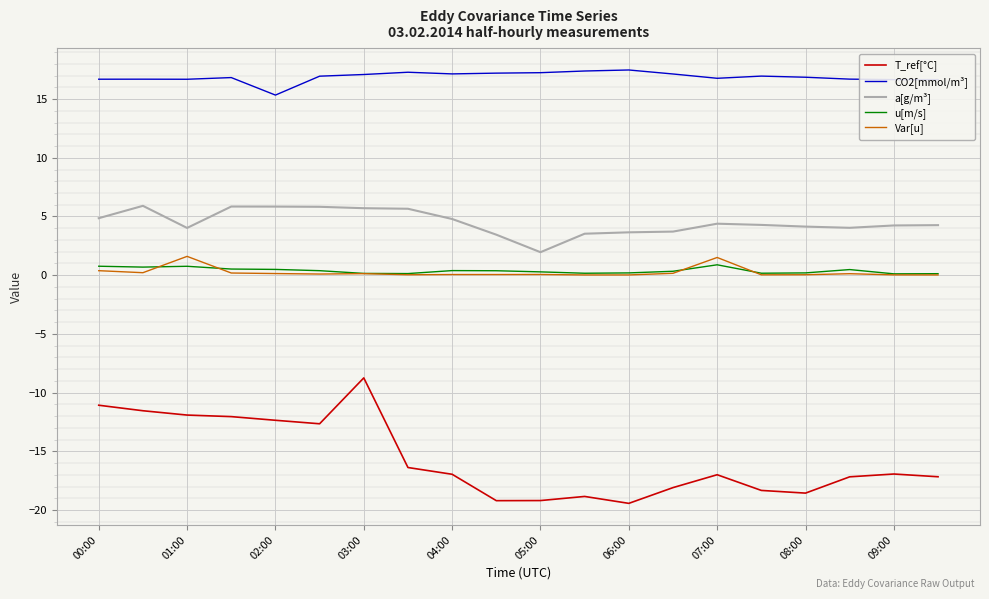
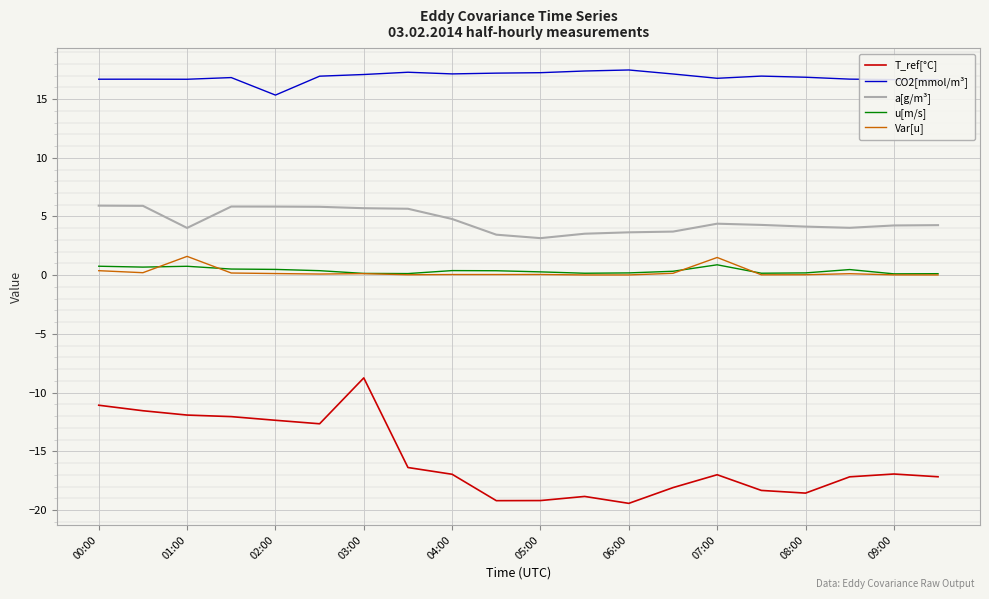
  {
    "T_ref[°C]": {
      "00:00": -11.1,
      "01:00": -11.9,
      "02:00": -12.4,
      "03:00": -8.7,
      "04:00": -17.0,
      "05:00": -19.2,
      "06:00": -19.4,
      "07:00": -17.0,
      "08:00": -18.6,
      "09:00": -16.9
    },
    "CO2[mmol/m³]": {
      "00:00": 16.7,
      "01:00": 16.7,
      "02:00": 15.3,
      "03:00": 17.1,
      "04:00": 17.1,
      "05:00": 17.2,
      "06:00": 17.5,
      "07:00": 16.8,
      "08:00": 16.9
    },
    "a[g/m³]": {
-     "00:00": 4.9,
+     "00:00": 5.9,
      "01:00": 4.0,
      "02:00": 5.8,
      "03:00": 5.7,
      "04:00": 4.8,
-     "05:00": 2.0,
+     "05:00": 3.2,
      "06:00": 3.6,
      "07:00": 4.4,
      "08:00": 4.1,
      "09:00": 4.2
    },
    "u[m/s]": {
      "00:00": 0.8,
      "01:00": 0.8,
      "02:00": 0.5,
      "04:00": 0.4,
      "05:00": 0.3,
      "07:00": 0.9
    },
    "Var[u]": {
      "00:00": 0.4,
      "01:00": 1.6,
      "02:00": 0.1,
      "04:00": 0.1,
      "05:00": 0.1,
      "07:00": 1.5
    }
  }
